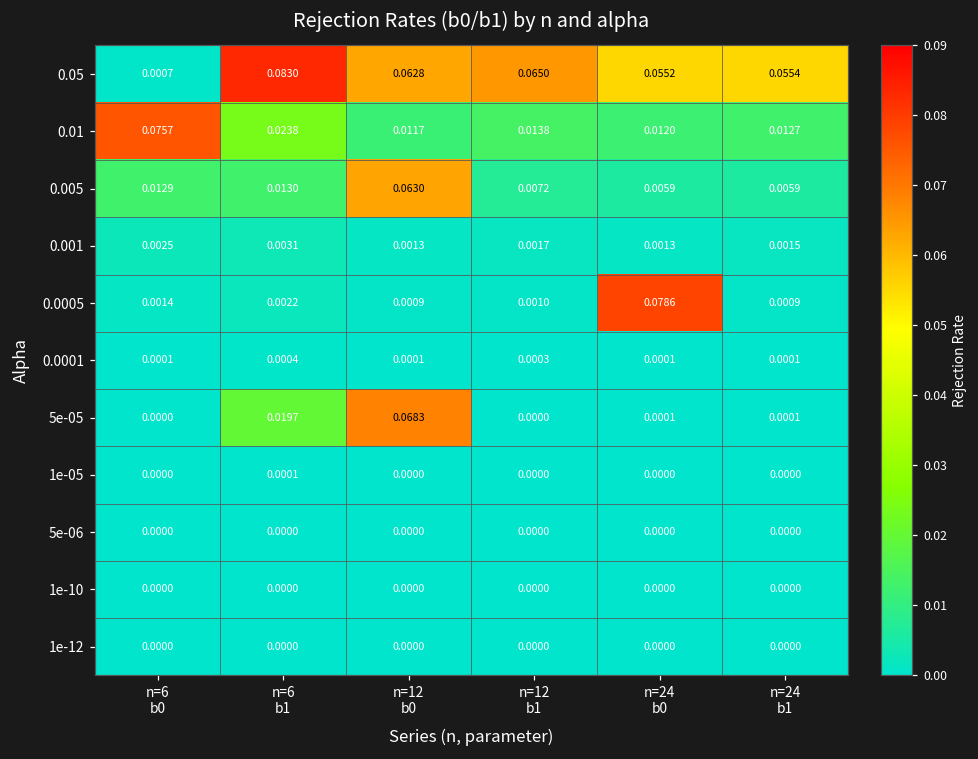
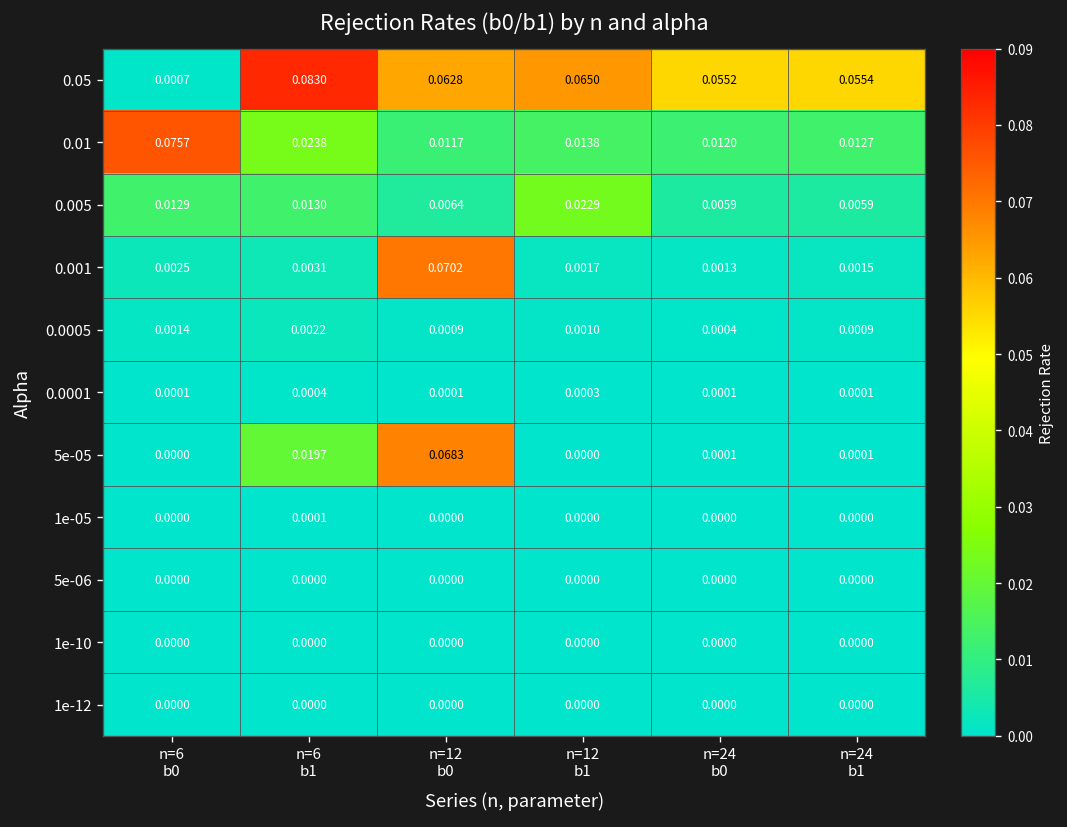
  {
    "0.05": {
      "n=6 b0": 0.0007,
      "n=6 b1": 0.0830,
      "n=12 b0": 0.0628,
      "n=12 b1": 0.0650,
      "n=24 b0": 0.0552,
      "n=24 b1": 0.0554
    },
    "0.01": {
      "n=6 b0": 0.0757,
      "n=6 b1": 0.0238,
      "n=12 b0": 0.0117,
      "n=12 b1": 0.0138,
      "n=24 b0": 0.0120,
      "n=24 b1": 0.0127
    },
    "0.005": {
      "n=6 b0": 0.0129,
      "n=6 b1": 0.0130,
-     "n=12 b0": 0.0630,
-     "n=12 b1": 0.0072,
+     "n=12 b0": 0.0064,
+     "n=12 b1": 0.0229,
      "n=24 b0": 0.0059,
      "n=24 b1": 0.0059
    },
    "0.001": {
      "n=6 b0": 0.0025,
      "n=6 b1": 0.0031,
-     "n=12 b0": 0.0013,
+     "n=12 b0": 0.0702,
      "n=12 b1": 0.0017,
      "n=24 b0": 0.0013,
      "n=24 b1": 0.0015
    },
    "0.0005": {
      "n=6 b0": 0.0014,
      "n=6 b1": 0.0022,
      "n=12 b0": 0.0009,
      "n=12 b1": 0.0010,
-     "n=24 b0": 0.0786,
+     "n=24 b0": 0.0004,
      "n=24 b1": 0.0009
    },
    "0.0001": {
      "n=6 b0": 0.0001,
      "n=6 b1": 0.0004,
      "n=12 b0": 0.0001,
      "n=12 b1": 0.0003,
      "n=24 b0": 0.0001,
      "n=24 b1": 0.0001
    },
    "5e-05": {
      "n=6 b0": 0.0000,
      "n=6 b1": 0.0197,
      "n=12 b0": 0.0683,
      "n=12 b1": 0.0000,
      "n=24 b0": 0.0001,
      "n=24 b1": 0.0001
    },
    "1e-05": {
      "n=6 b0": 0.0000,
      "n=6 b1": 0.0001,
      "n=12 b0": 0.0000,
      "n=12 b1": 0.0000,
      "n=24 b0": 0.0000,
      "n=24 b1": 0.0000
    },
    "5e-06": {
      "n=6 b0": 0.0000,
      "n=6 b1": 0.0000,
      "n=12 b0": 0.0000,
      "n=12 b1": 0.0000,
      "n=24 b0": 0.0000,
      "n=24 b1": 0.0000
    },
    "1e-10": {
      "n=6 b0": 0.0000,
      "n=6 b1": 0.0000,
      "n=12 b0": 0.0000,
      "n=12 b1": 0.0000,
      "n=24 b0": 0.0000,
      "n=24 b1": 0.0000
    },
    "1e-12": {
      "n=6 b0": 0.0000,
      "n=6 b1": 0.0000,
      "n=12 b0": 0.0000,
      "n=12 b1": 0.0000,
      "n=24 b0": 0.0000,
      "n=24 b1": 0.0000
    }
  }
